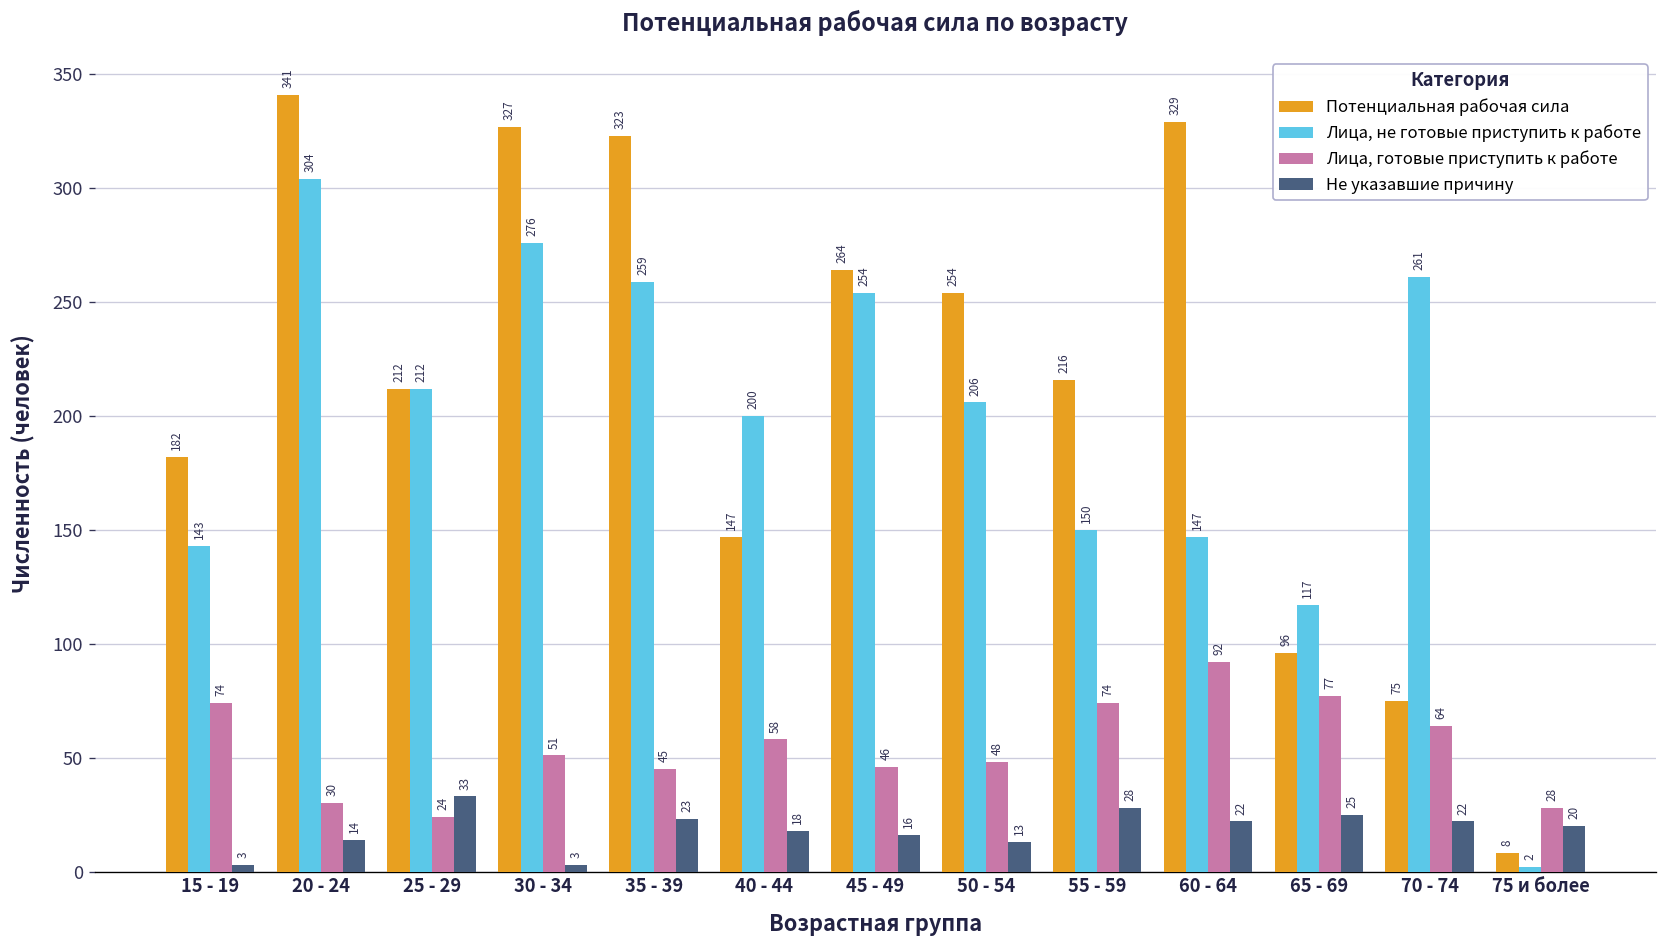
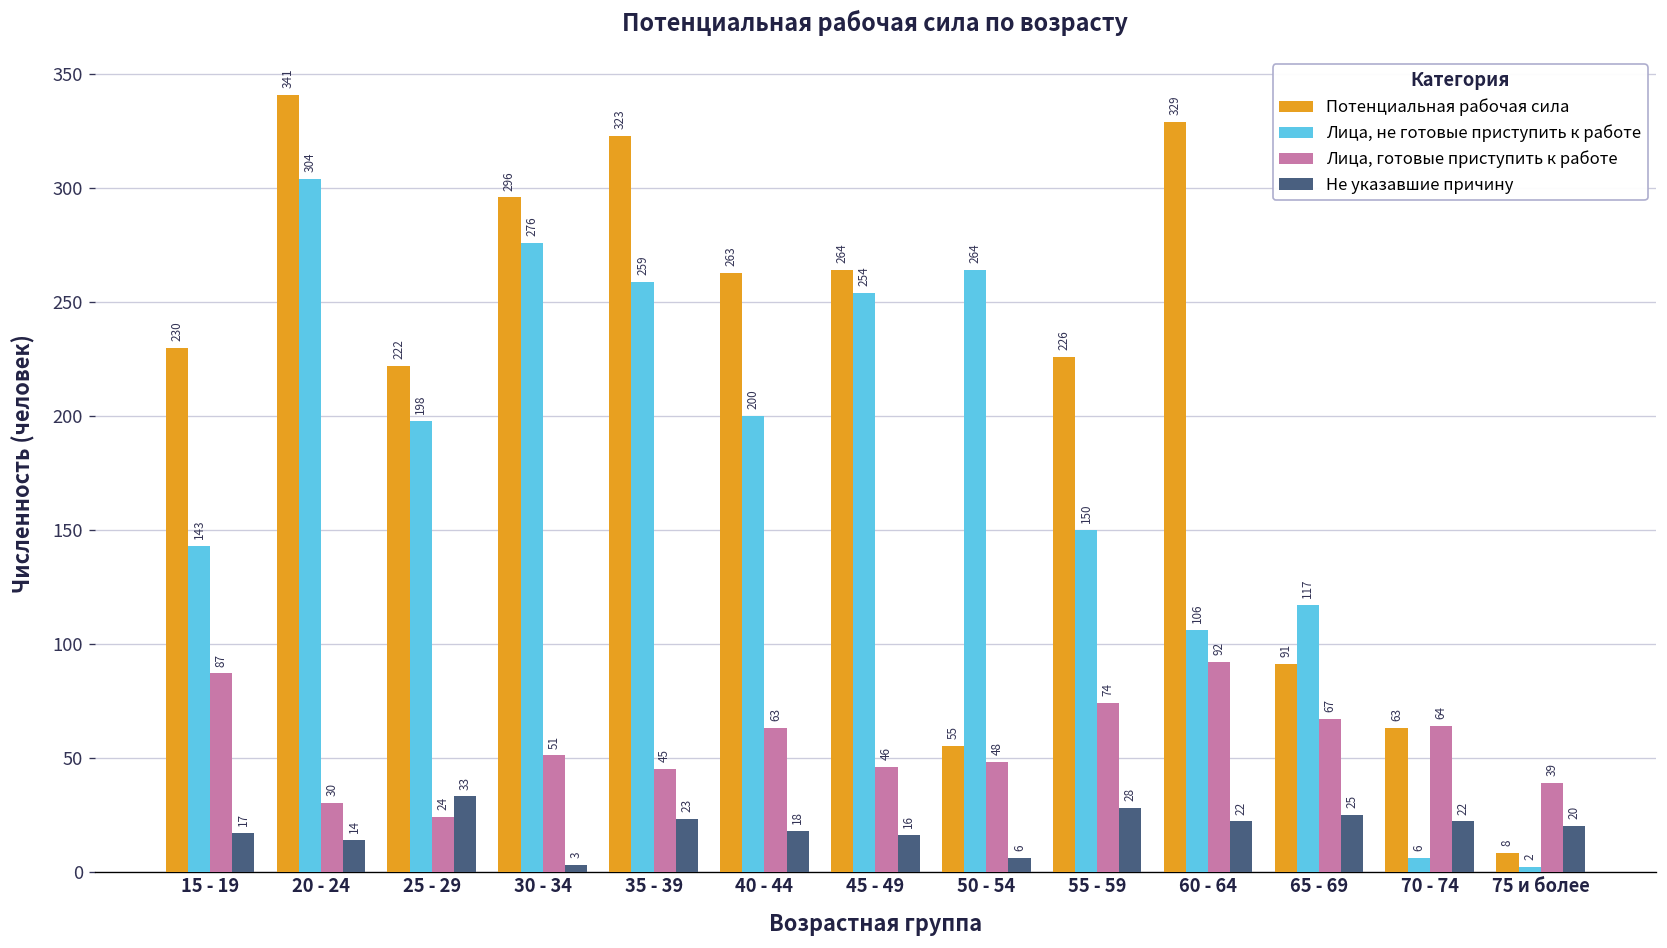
  {
    "Потенциальная рабочая сила": {
-     "15 - 19": 182,
+     "15 - 19": 230,
      "20 - 24": 341,
-     "25 - 29": 212,
-     "30 - 34": 327,
+     "25 - 29": 222,
+     "30 - 34": 296,
      "35 - 39": 323,
-     "40 - 44": 147,
+     "40 - 44": 263,
      "45 - 49": 264,
-     "50 - 54": 254,
-     "55 - 59": 216,
+     "50 - 54": 55,
+     "55 - 59": 226,
      "60 - 64": 329,
-     "65 - 69": 96,
-     "70 - 74": 75,
+     "65 - 69": 91,
+     "70 - 74": 63,
      "75 и более": 8
    },
    "Лица, не готовые приступить к работе": {
      "15 - 19": 143,
      "20 - 24": 304,
-     "25 - 29": 212,
+     "25 - 29": 198,
      "30 - 34": 276,
      "35 - 39": 259,
      "40 - 44": 200,
      "45 - 49": 254,
-     "50 - 54": 206,
+     "50 - 54": 264,
      "55 - 59": 150,
-     "60 - 64": 147,
+     "60 - 64": 106,
      "65 - 69": 117,
-     "70 - 74": 261,
+     "70 - 74": 6,
      "75 и более": 2
    },
    "Лица, готовые приступить к работе": {
-     "15 - 19": 74,
+     "15 - 19": 87,
      "20 - 24": 30,
      "25 - 29": 24,
      "30 - 34": 51,
      "35 - 39": 45,
-     "40 - 44": 58,
+     "40 - 44": 63,
      "45 - 49": 46,
      "50 - 54": 48,
      "55 - 59": 74,
      "60 - 64": 92,
-     "65 - 69": 77,
+     "65 - 69": 67,
      "70 - 74": 64,
-     "75 и более": 28
+     "75 и более": 39
    },
    "Не указавшие причину": {
-     "15 - 19": 3,
+     "15 - 19": 17,
      "20 - 24": 14,
      "25 - 29": 33,
      "30 - 34": 3,
      "35 - 39": 23,
      "40 - 44": 18,
      "45 - 49": 16,
-     "50 - 54": 13,
+     "50 - 54": 6,
      "55 - 59": 28,
      "60 - 64": 22,
      "65 - 69": 25,
      "70 - 74": 22,
      "75 и более": 20
    }
  }
